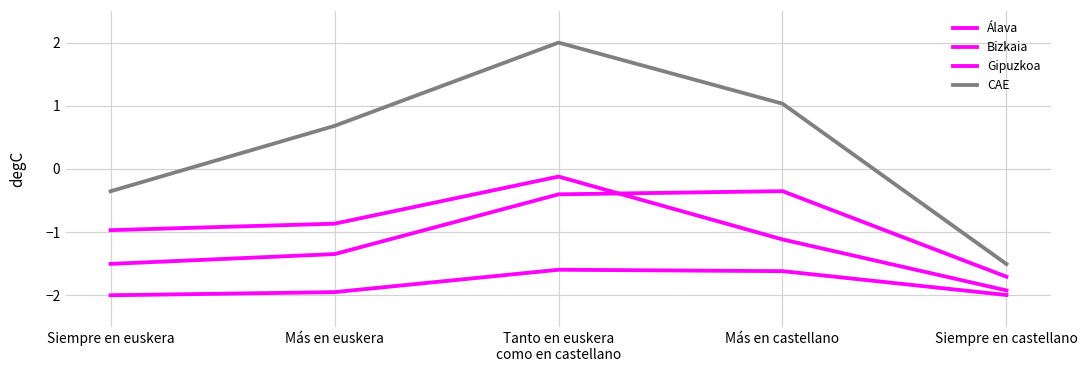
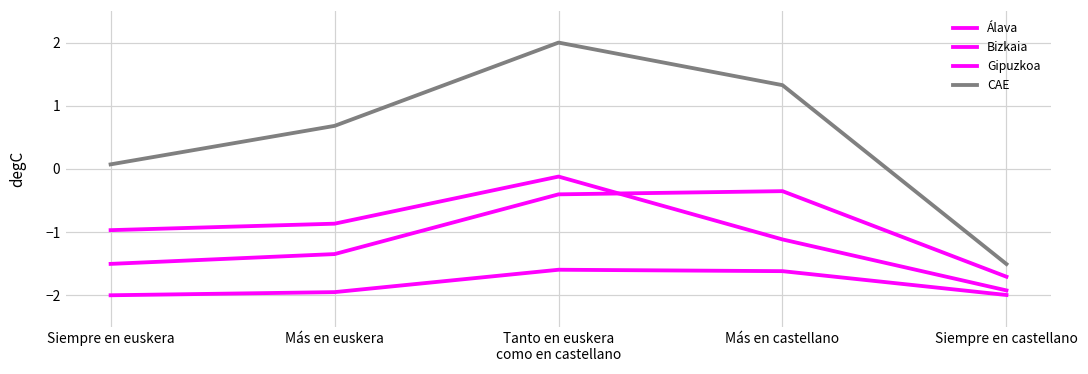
  {
    "CAE": {
-     "Siempre en euskera": -0.4,
+     "Siempre en euskera": 0.1,
      "Más en euskera": 0.7,
      "Tanto en euskera como en castellano": 2.0,
-     "Más en castellano": 1.0,
+     "Más en castellano": 1.3,
      "Siempre en castellano": -1.5
    }
  }
